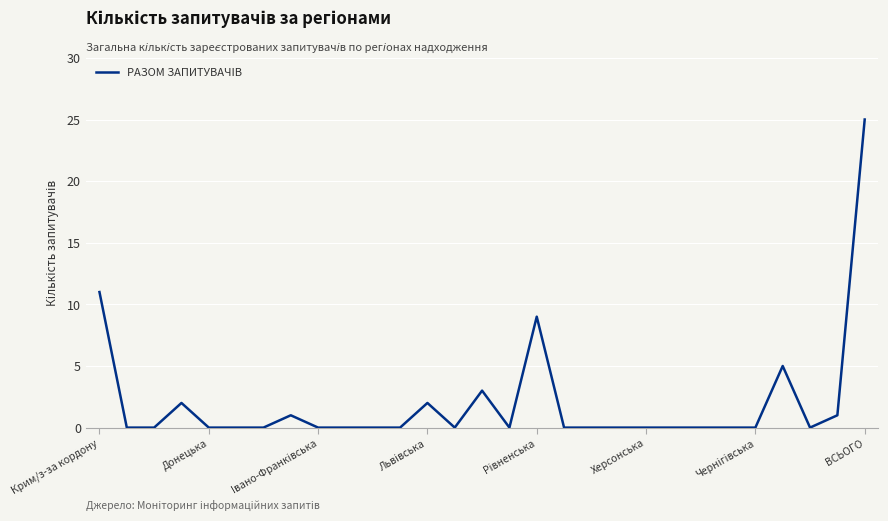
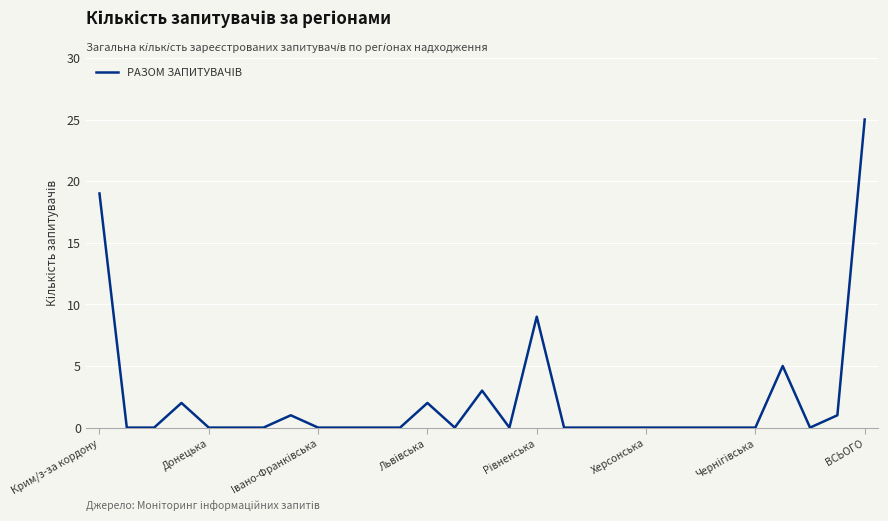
  {
-   "Крим/з-за кордону": 11,
+   "Крим/з-за кордону": 19,
    "Донецька": 0,
    "Івано-Франківська": 0,
    "Львівська": 2,
    "Рівненська": 9,
    "Херсонська": 0,
    "Чернігівська": 0,
    "ВСЬОГО": 25
  }
